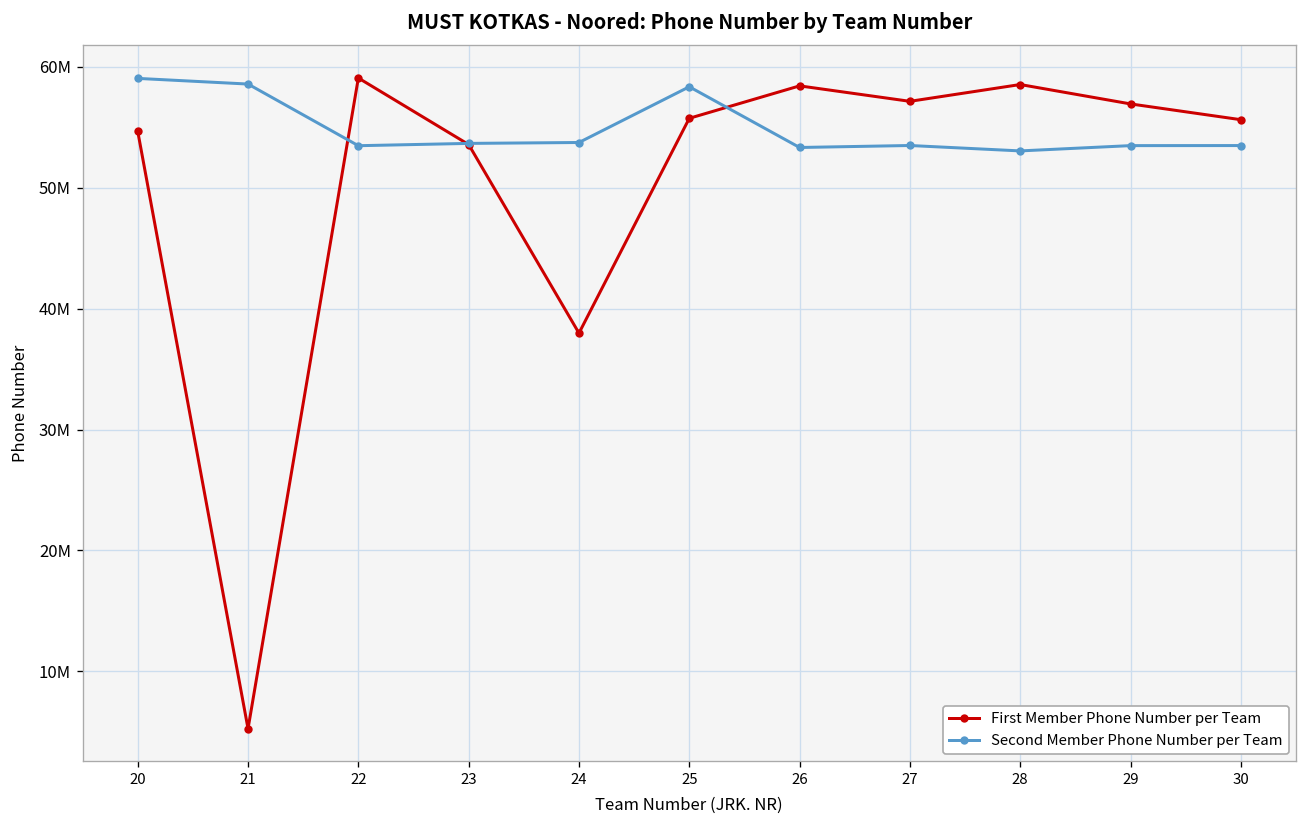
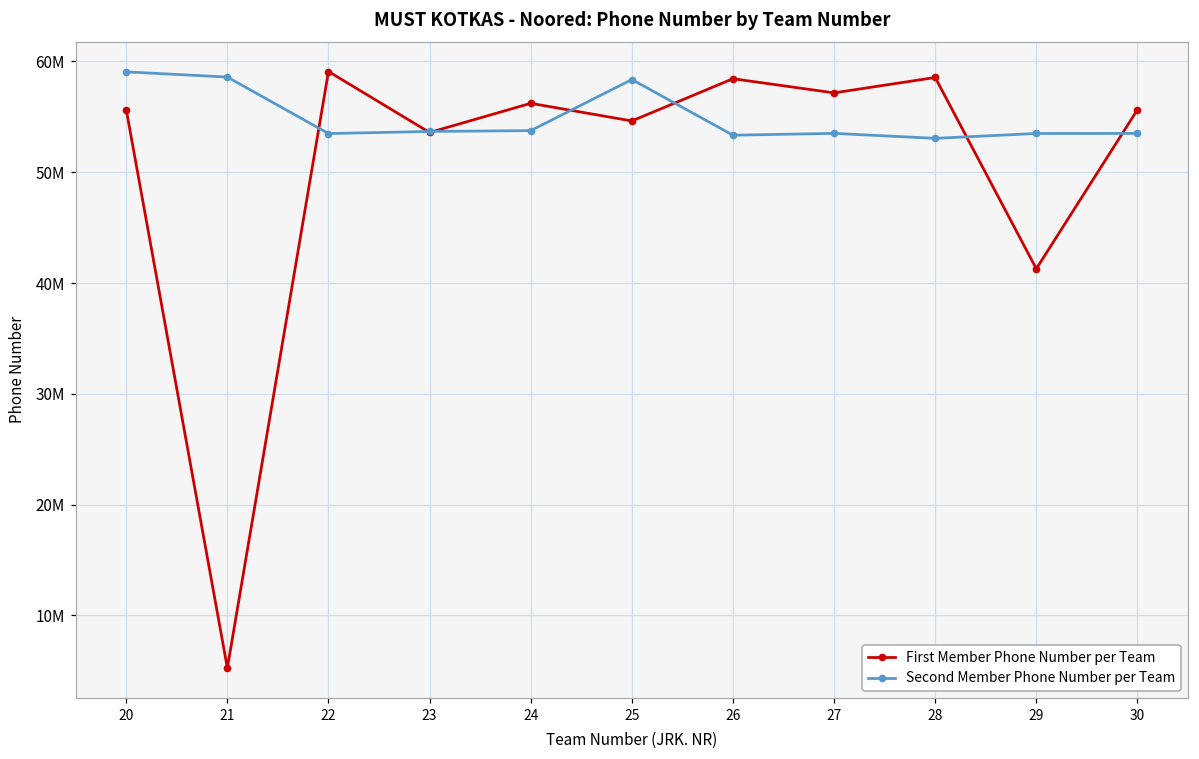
  {
    "First Member Phone Number per Team": {
-     "20": 54700000,
+     "20": 55600000,
      "21": 5300000,
      "22": 59100000,
-     "24": 38000000,
-     "25": 55800000,
+     "24": 56200000,
+     "25": 54600000,
      "26": 58400000,
      "27": 57200000,
      "28": 58500000,
-     "29": 56900000,
+     "29": 41300000,
      "30": 55600000
    },
    "Second Member Phone Number per Team": {
      "20": 59100000,
      "21": 58600000,
      "22": 53500000,
      "24": 53800000,
      "25": 58400000,
      "26": 53300000,
      "27": 53500000,
      "28": 53100000,
      "29": 53500000,
      "30": 53500000
    }
  }
